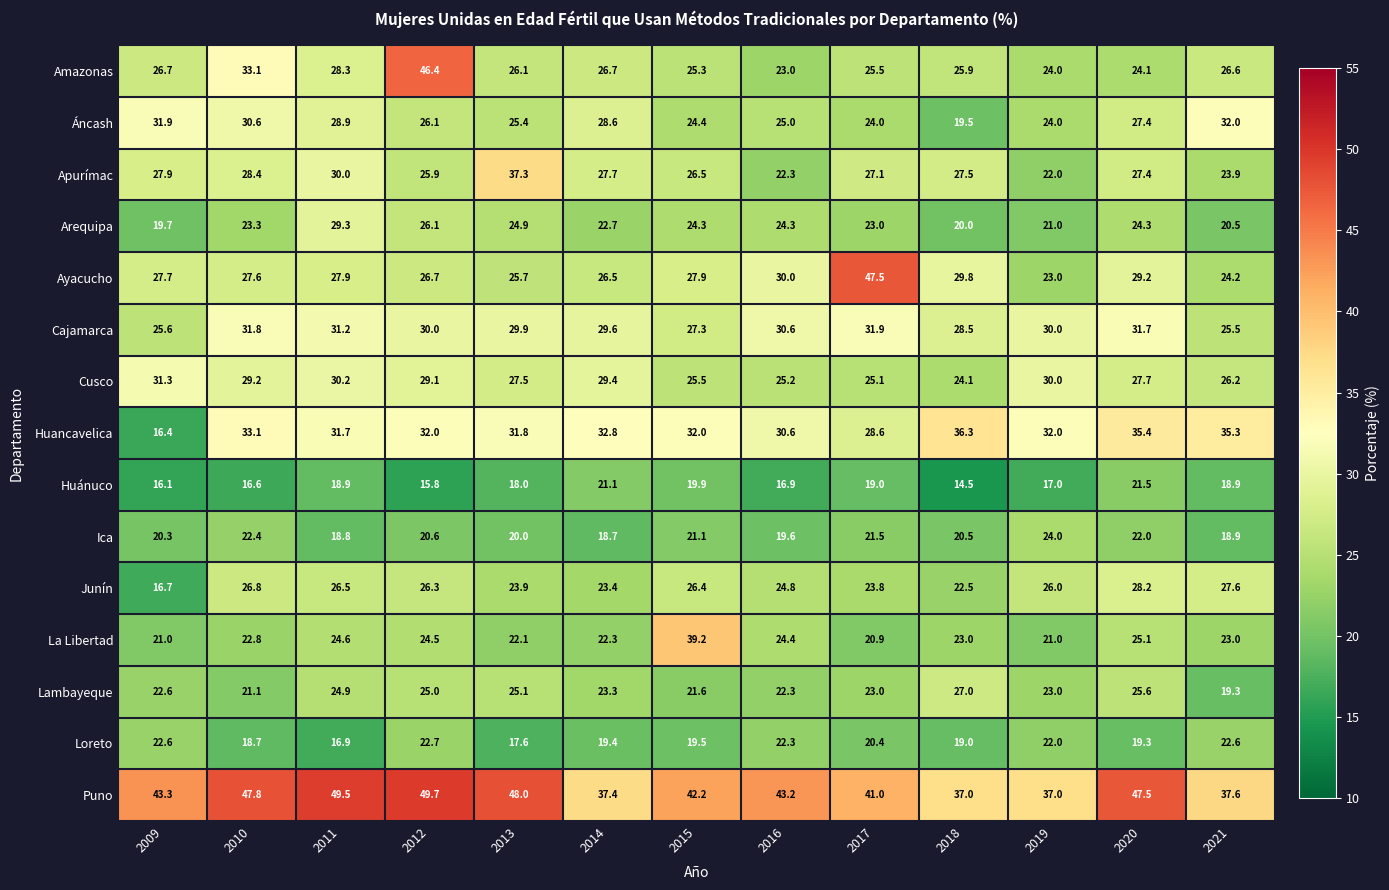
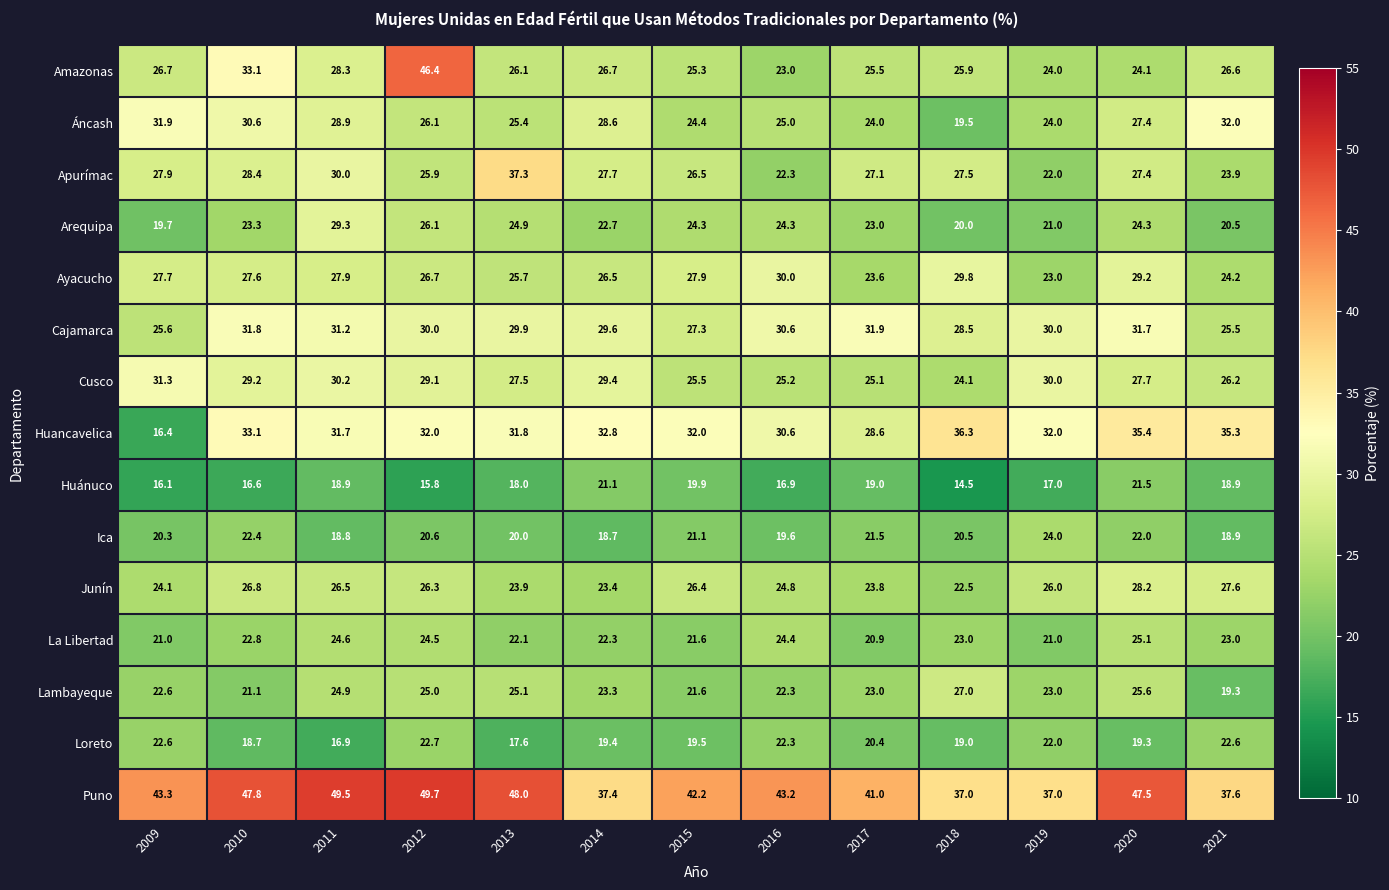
  {
    "Amazonas": {
      "2009": 26.7,
      "2010": 33.1,
      "2011": 28.3,
      "2012": 46.4,
      "2013": 26.1,
      "2014": 26.7,
      "2015": 25.3,
      "2016": 23.0,
      "2017": 25.5,
      "2018": 25.9,
      "2019": 24.0,
      "2020": 24.1,
      "2021": 26.6
    },
    "Áncash": {
      "2009": 31.9,
      "2010": 30.6,
      "2011": 28.9,
      "2012": 26.1,
      "2013": 25.4,
      "2014": 28.6,
      "2015": 24.4,
      "2016": 25.0,
      "2017": 24.0,
      "2018": 19.5,
      "2019": 24.0,
      "2020": 27.4,
      "2021": 32.0
    },
    "Apurímac": {
      "2009": 27.9,
      "2010": 28.4,
      "2011": 30.0,
      "2012": 25.9,
      "2013": 37.3,
      "2014": 27.7,
      "2015": 26.5,
      "2016": 22.3,
      "2017": 27.1,
      "2018": 27.5,
      "2019": 22.0,
      "2020": 27.4,
      "2021": 23.9
    },
    "Arequipa": {
      "2009": 19.7,
      "2010": 23.3,
      "2011": 29.3,
      "2012": 26.1,
      "2013": 24.9,
      "2014": 22.7,
      "2015": 24.3,
      "2016": 24.3,
      "2017": 23.0,
      "2018": 20.0,
      "2019": 21.0,
      "2020": 24.3,
      "2021": 20.5
    },
    "Ayacucho": {
      "2009": 27.7,
      "2010": 27.6,
      "2011": 27.9,
      "2012": 26.7,
      "2013": 25.7,
      "2014": 26.5,
      "2015": 27.9,
      "2016": 30.0,
-     "2017": 47.5,
+     "2017": 23.6,
      "2018": 29.8,
      "2019": 23.0,
      "2020": 29.2,
      "2021": 24.2
    },
    "Cajamarca": {
      "2009": 25.6,
      "2010": 31.8,
      "2011": 31.2,
      "2012": 30.0,
      "2013": 29.9,
      "2014": 29.6,
      "2015": 27.3,
      "2016": 30.6,
      "2017": 31.9,
      "2018": 28.5,
      "2019": 30.0,
      "2020": 31.7,
      "2021": 25.5
    },
    "Cusco": {
      "2009": 31.3,
      "2010": 29.2,
      "2011": 30.2,
      "2012": 29.1,
      "2013": 27.5,
      "2014": 29.4,
      "2015": 25.5,
      "2016": 25.2,
      "2017": 25.1,
      "2018": 24.1,
      "2019": 30.0,
      "2020": 27.7,
      "2021": 26.2
    },
    "Huancavelica": {
      "2009": 16.4,
      "2010": 33.1,
      "2011": 31.7,
      "2012": 32.0,
      "2013": 31.8,
      "2014": 32.8,
      "2015": 32.0,
      "2016": 30.6,
      "2017": 28.6,
      "2018": 36.3,
      "2019": 32.0,
      "2020": 35.4,
      "2021": 35.3
    },
    "Huánuco": {
      "2009": 16.1,
      "2010": 16.6,
      "2011": 18.9,
      "2012": 15.8,
      "2013": 18.0,
      "2014": 21.1,
      "2015": 19.9,
      "2016": 16.9,
      "2017": 19.0,
      "2018": 14.5,
      "2019": 17.0,
      "2020": 21.5,
      "2021": 18.9
    },
    "Ica": {
      "2009": 20.3,
      "2010": 22.4,
      "2011": 18.8,
      "2012": 20.6,
      "2013": 20.0,
      "2014": 18.7,
      "2015": 21.1,
      "2016": 19.6,
      "2017": 21.5,
      "2018": 20.5,
      "2019": 24.0,
      "2020": 22.0,
      "2021": 18.9
    },
    "Junín": {
-     "2009": 16.7,
+     "2009": 24.1,
      "2010": 26.8,
      "2011": 26.5,
      "2012": 26.3,
      "2013": 23.9,
      "2014": 23.4,
      "2015": 26.4,
      "2016": 24.8,
      "2017": 23.8,
      "2018": 22.5,
      "2019": 26.0,
      "2020": 28.2,
      "2021": 27.6
    },
    "La Libertad": {
      "2009": 21.0,
      "2010": 22.8,
      "2011": 24.6,
      "2012": 24.5,
      "2013": 22.1,
      "2014": 22.3,
-     "2015": 39.2,
+     "2015": 21.6,
      "2016": 24.4,
      "2017": 20.9,
      "2018": 23.0,
      "2019": 21.0,
      "2020": 25.1,
      "2021": 23.0
    },
    "Lambayeque": {
      "2009": 22.6,
      "2010": 21.1,
      "2011": 24.9,
      "2012": 25.0,
      "2013": 25.1,
      "2014": 23.3,
      "2015": 21.6,
      "2016": 22.3,
      "2017": 23.0,
      "2018": 27.0,
      "2019": 23.0,
      "2020": 25.6,
      "2021": 19.3
    },
    "Loreto": {
      "2009": 22.6,
      "2010": 18.7,
      "2011": 16.9,
      "2012": 22.7,
      "2013": 17.6,
      "2014": 19.4,
      "2015": 19.5,
      "2016": 22.3,
      "2017": 20.4,
      "2018": 19.0,
      "2019": 22.0,
      "2020": 19.3,
      "2021": 22.6
    },
    "Puno": {
      "2009": 43.3,
      "2010": 47.8,
      "2011": 49.5,
      "2012": 49.7,
      "2013": 48.0,
      "2014": 37.4,
      "2015": 42.2,
      "2016": 43.2,
      "2017": 41.0,
      "2018": 37.0,
      "2019": 37.0,
      "2020": 47.5,
      "2021": 37.6
    }
  }
